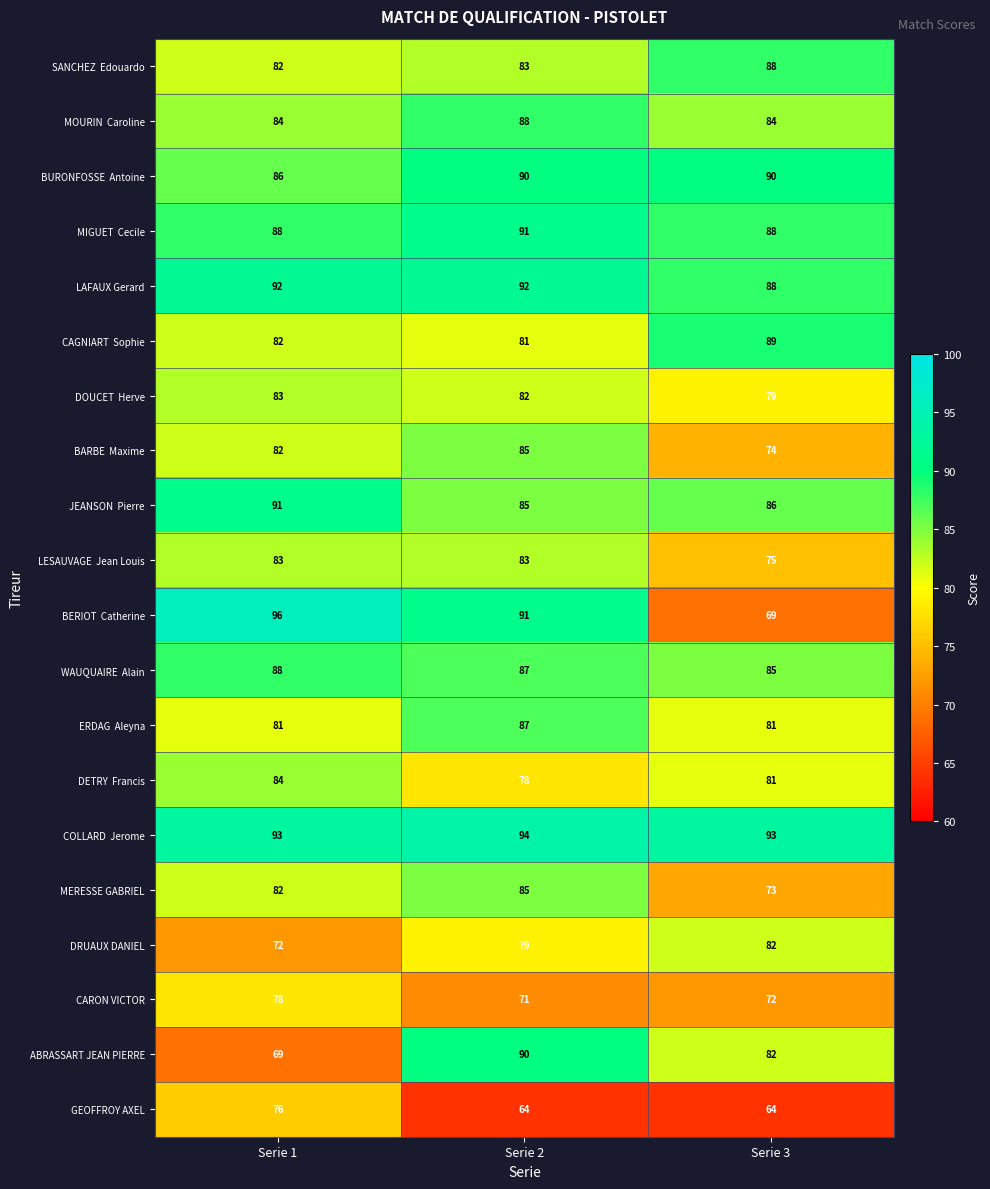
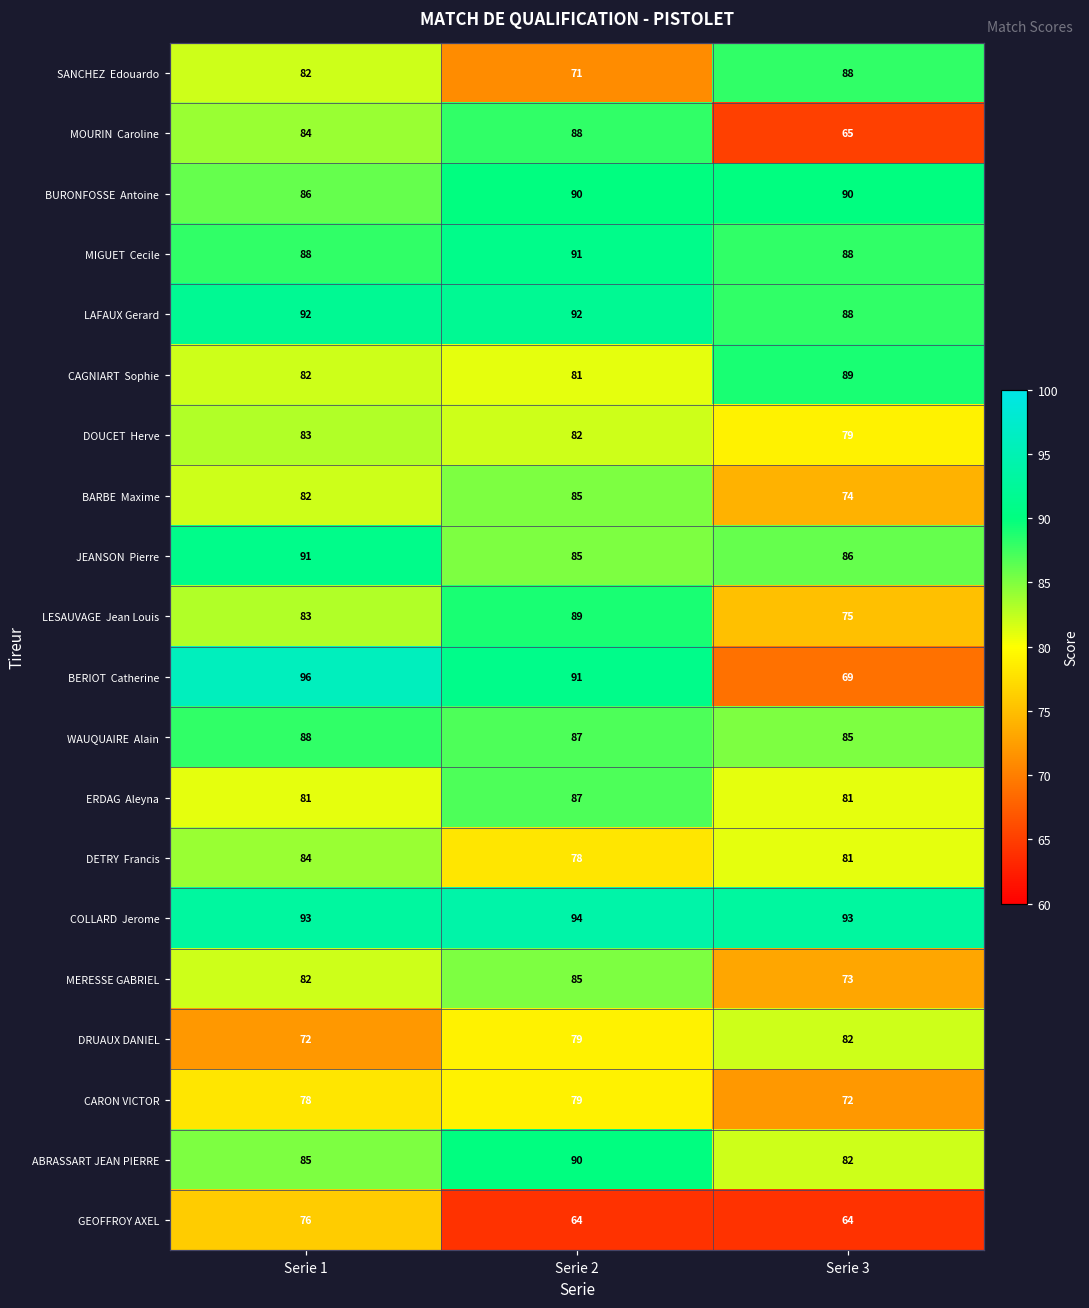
  {
    "SANCHEZ Edouardo": {
      "Serie 1": 82,
-     "Serie 2": 83,
+     "Serie 2": 71,
      "Serie 3": 88
    },
    "MOURIN Caroline": {
      "Serie 1": 84,
      "Serie 2": 88,
-     "Serie 3": 84
+     "Serie 3": 65
    },
    "BURONFOSSE Antoine": {
      "Serie 1": 86,
      "Serie 2": 90,
      "Serie 3": 90
    },
    "MIGUET Cecile": {
      "Serie 1": 88,
      "Serie 2": 91,
      "Serie 3": 88
    },
    "LAFAUX Gerard": {
      "Serie 1": 92,
      "Serie 2": 92,
      "Serie 3": 88
    },
    "CAGNIART Sophie": {
      "Serie 1": 82,
      "Serie 2": 81,
      "Serie 3": 89
    },
    "DOUCET Herve": {
      "Serie 1": 83,
      "Serie 2": 82,
      "Serie 3": 79
    },
    "BARBE Maxime": {
      "Serie 1": 82,
      "Serie 2": 85,
      "Serie 3": 74
    },
    "JEANSON Pierre": {
      "Serie 1": 91,
      "Serie 2": 85,
      "Serie 3": 86
    },
    "LESAUVAGE Jean Louis": {
      "Serie 1": 83,
-     "Serie 2": 83,
+     "Serie 2": 89,
      "Serie 3": 75
    },
    "BERIOT Catherine": {
      "Serie 1": 96,
      "Serie 2": 91,
      "Serie 3": 69
    },
    "WAUQUAIRE Alain": {
      "Serie 1": 88,
      "Serie 2": 87,
      "Serie 3": 85
    },
    "ERDAG Aleyna": {
      "Serie 1": 81,
      "Serie 2": 87,
      "Serie 3": 81
    },
    "DETRY Francis": {
      "Serie 1": 84,
      "Serie 2": 78,
      "Serie 3": 81
    },
    "COLLARD Jerome": {
      "Serie 1": 93,
      "Serie 2": 94,
      "Serie 3": 93
    },
    "MERESSE GABRIEL": {
      "Serie 1": 82,
      "Serie 2": 85,
      "Serie 3": 73
    },
    "DRUAUX DANIEL": {
      "Serie 1": 72,
      "Serie 2": 79,
      "Serie 3": 82
    },
    "CARON VICTOR": {
      "Serie 1": 78,
-     "Serie 2": 71,
+     "Serie 2": 79,
      "Serie 3": 72
    },
    "ABRASSART JEAN PIERRE": {
-     "Serie 1": 69,
+     "Serie 1": 85,
      "Serie 2": 90,
      "Serie 3": 82
    },
    "GEOFFROY AXEL": {
      "Serie 1": 76,
      "Serie 2": 64,
      "Serie 3": 64
    }
  }
